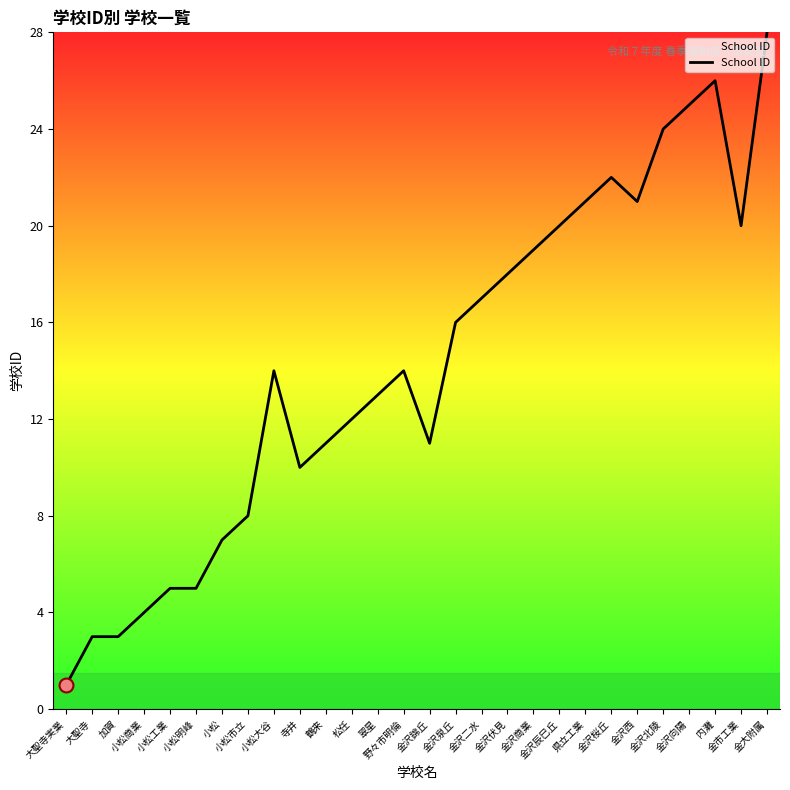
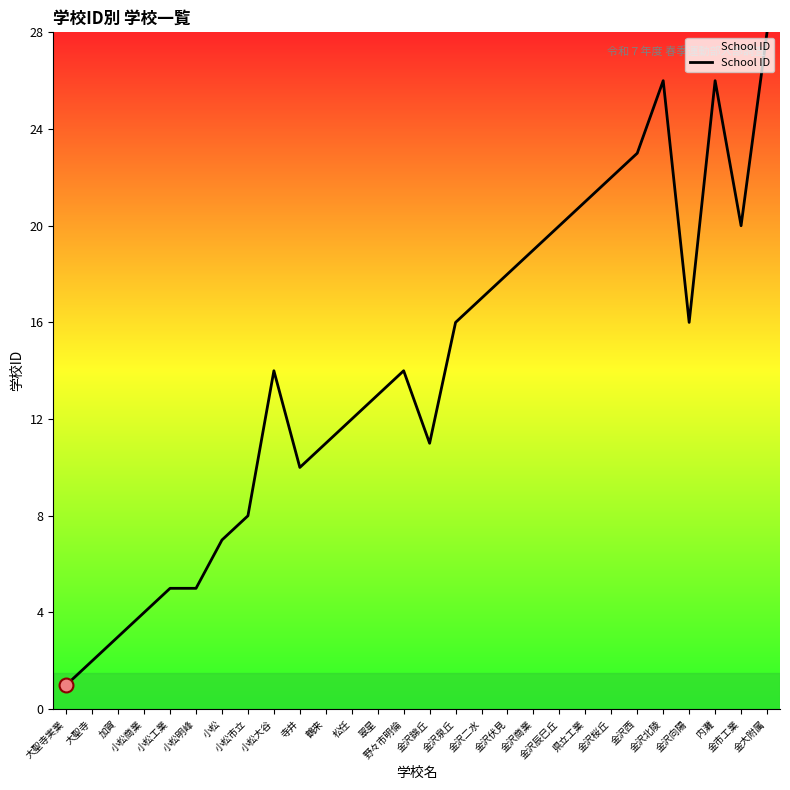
  {
    "School ID": {
-     "大聖寺": 3,
+     "大聖寺": 2,
      "加賀": 3,
      "小松商業": 4,
      "小松工業": 5,
      "小松明峰": 5,
      "小松": 7,
      "小松市立": 8,
      "小松大谷": 14,
      "寺井": 10,
      "鶴来": 11,
      "松任": 12,
      "翠星": 13,
      "野々市明倫": 14,
      "金沢錦丘": 11,
      "金沢泉丘": 16,
      "金沢二水": 17,
      "金沢伏見": 18,
      "金沢商業": 19,
      "金沢辰巳丘": 20,
      "県立工業": 21,
      "金沢桜丘": 22,
-     "金沢西": 21,
-     "金沢北陵": 24,
-     "金沢向陽": 25,
+     "金沢西": 23,
+     "金沢北陵": 26,
+     "金沢向陽": 16,
      "内灘": 26,
      "金市工業": 20,
      "金大附属": 28
    }
  }
